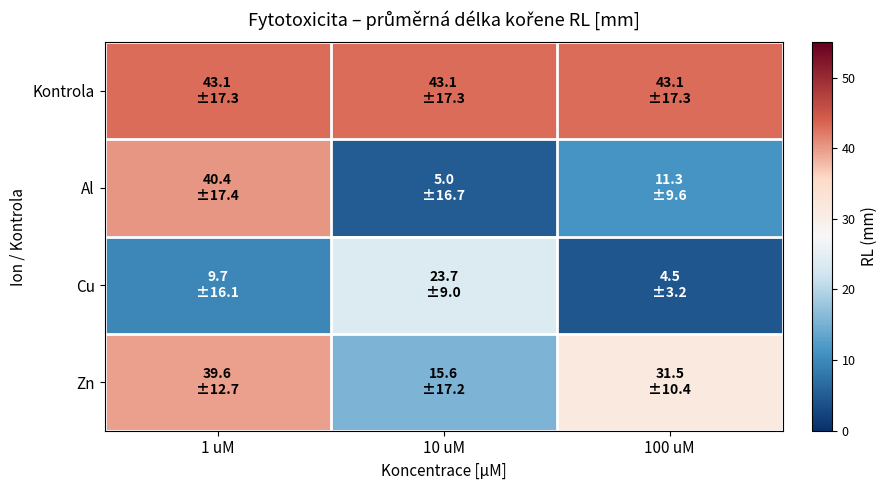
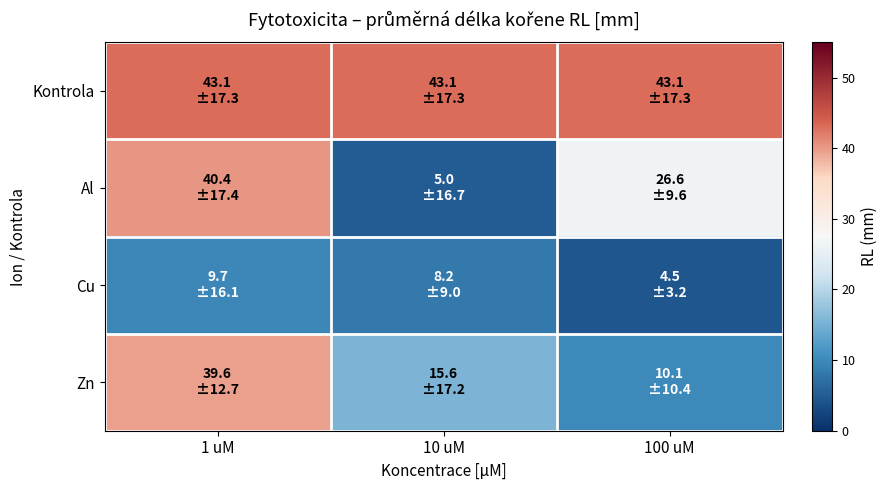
  {
    "Al": {
-     "100 uM": 11.3
+     "100 uM": 26.6
    },
    "Cu": {
-     "10 uM": 23.7
+     "10 uM": 8.2
    },
    "Zn": {
-     "100 uM": 31.5
+     "100 uM": 10.1
    }
  }
